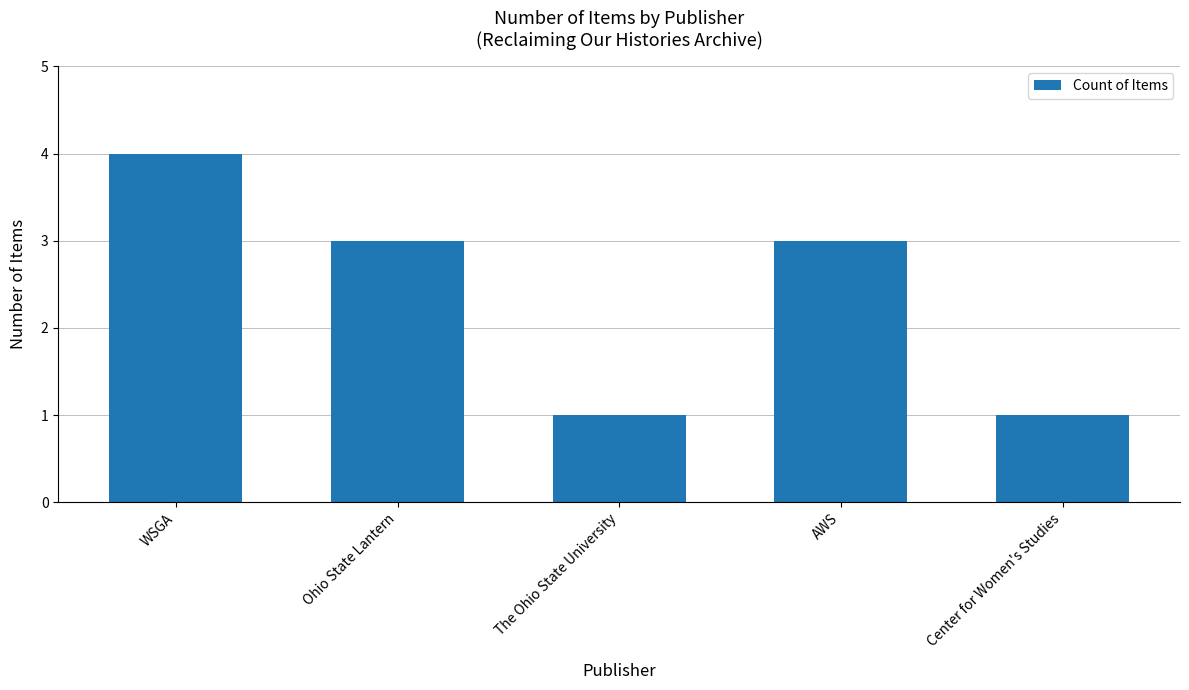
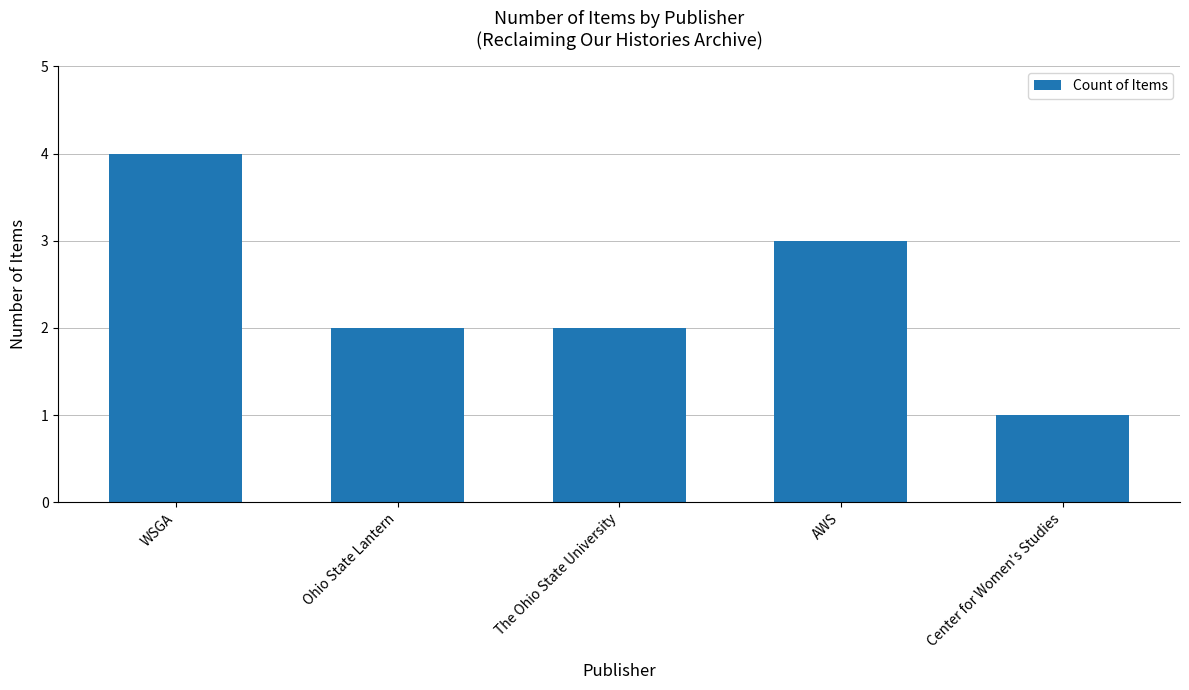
  {
    "WSGA": 4,
-   "Ohio State Lantern": 3,
-   "The Ohio State University": 1,
+   "Ohio State Lantern": 2,
+   "The Ohio State University": 2,
    "AWS": 3,
    "Center for Women's Studies": 1
  }
